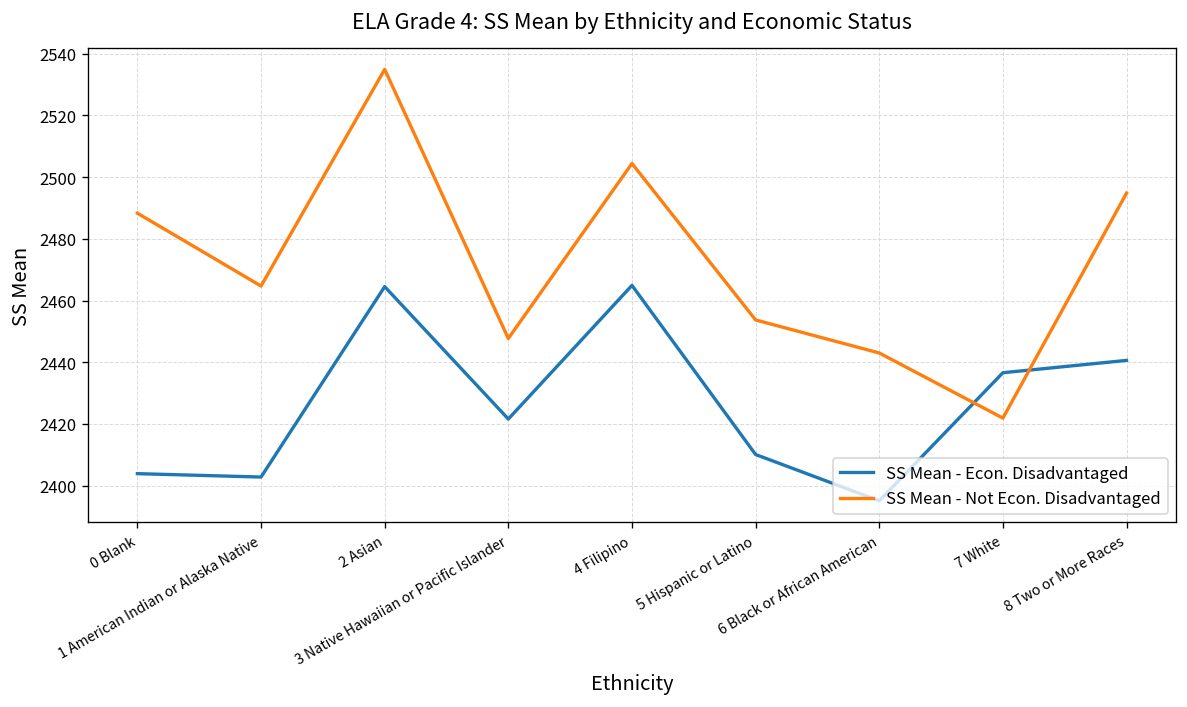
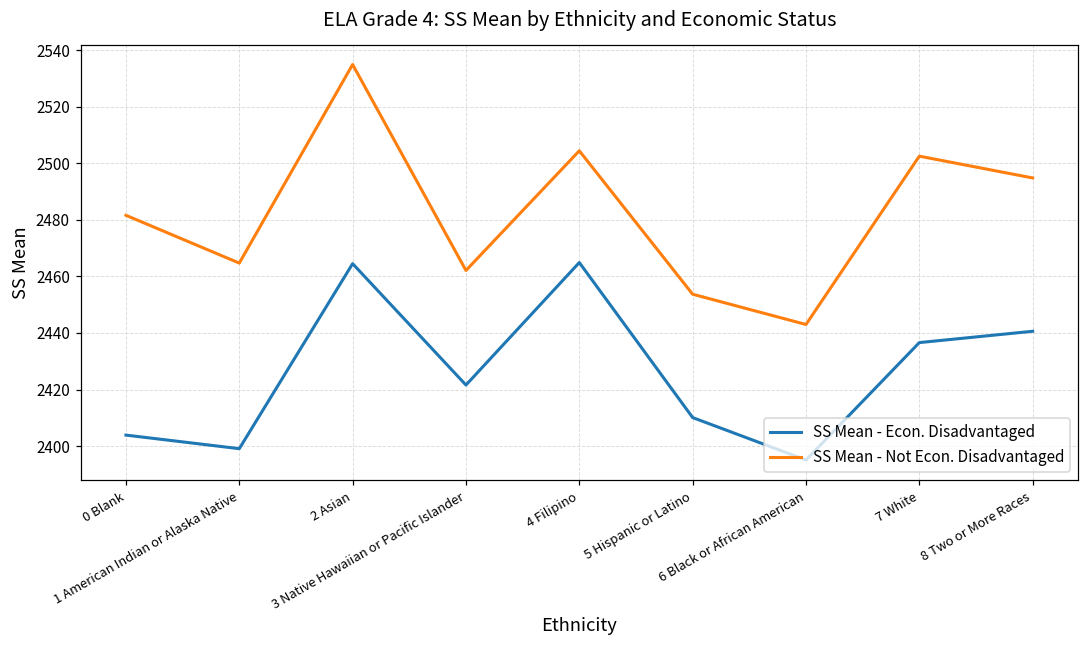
  {
    "SS Mean - Econ. Disadvantaged": {
      "0 Blank": 2404,
-     "1 American Indian or Alaska Native": 2403,
+     "1 American Indian or Alaska Native": 2399,
      "2 Asian": 2465,
      "3 Native Hawaiian or Pacific Islander": 2422,
      "4 Filipino": 2465,
      "5 Hispanic or Latino": 2410,
      "7 White": 2437,
      "8 Two or More Races": 2441
    },
    "SS Mean - Not Econ. Disadvantaged": {
-     "0 Blank": 2488,
+     "0 Blank": 2482,
      "1 American Indian or Alaska Native": 2465,
      "2 Asian": 2535,
-     "3 Native Hawaiian or Pacific Islander": 2448,
+     "3 Native Hawaiian or Pacific Islander": 2462,
      "4 Filipino": 2504,
      "5 Hispanic or Latino": 2454,
      "6 Black or African American": 2443,
-     "7 White": 2422,
+     "7 White": 2503,
      "8 Two or More Races": 2495
    }
  }
